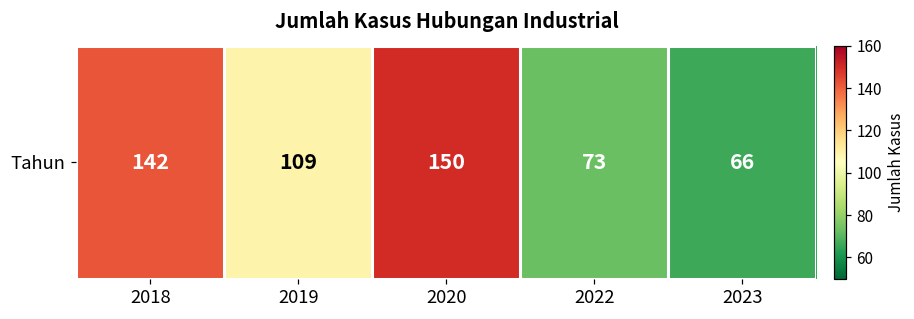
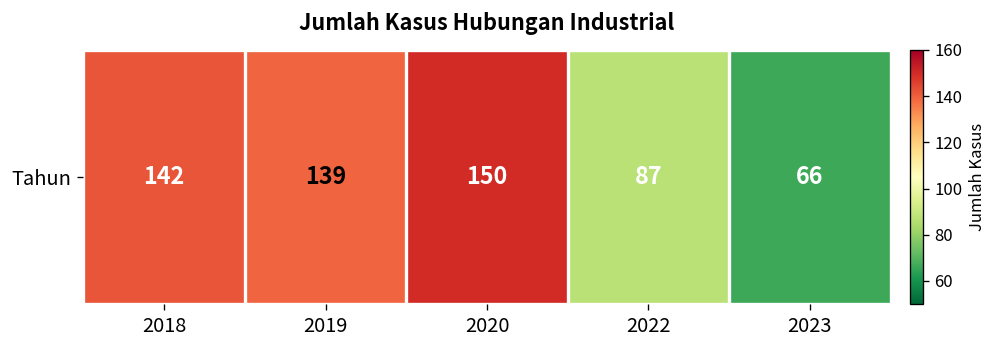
  {
    "Tahun": {
      "2018": 142,
-     "2019": 109,
+     "2019": 139,
      "2020": 150,
-     "2022": 73,
+     "2022": 87,
      "2023": 66
    }
  }
